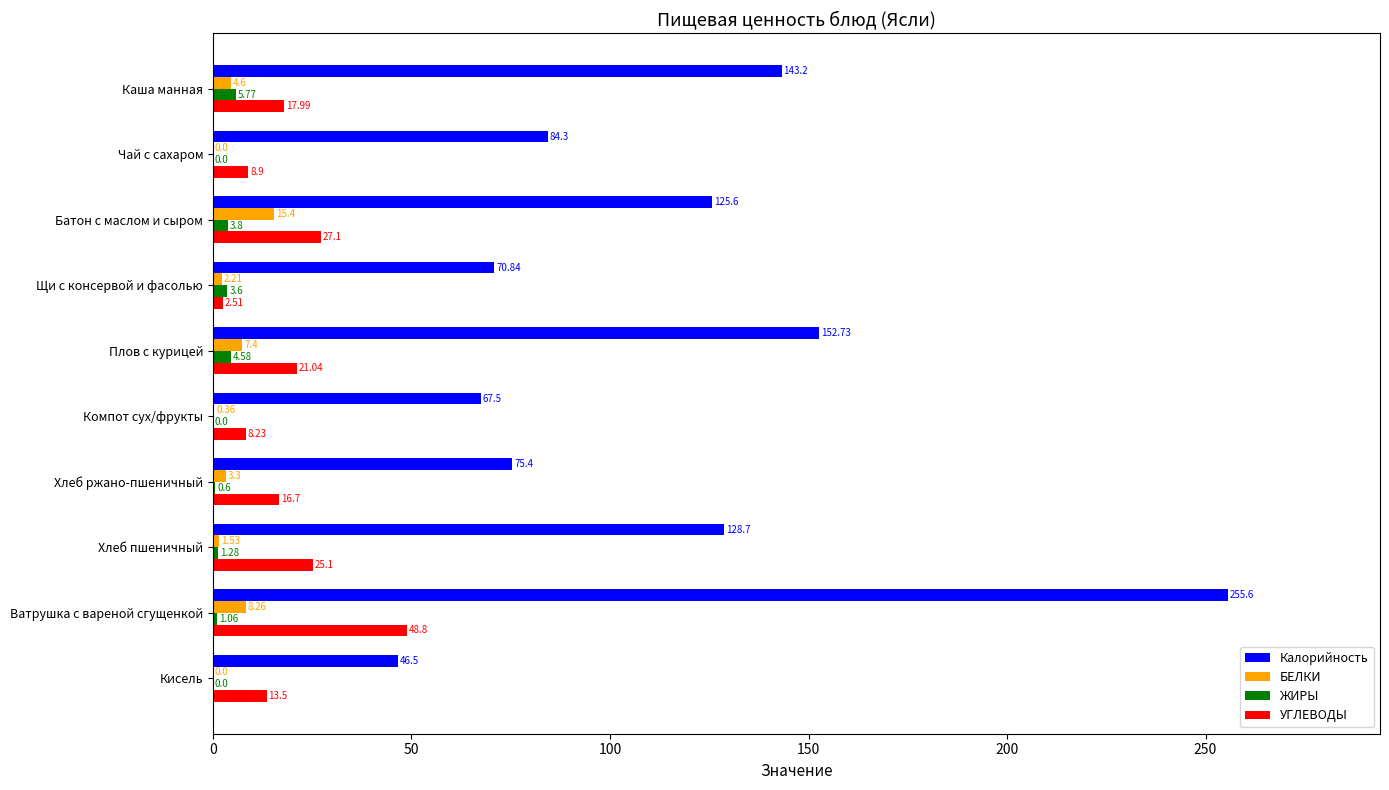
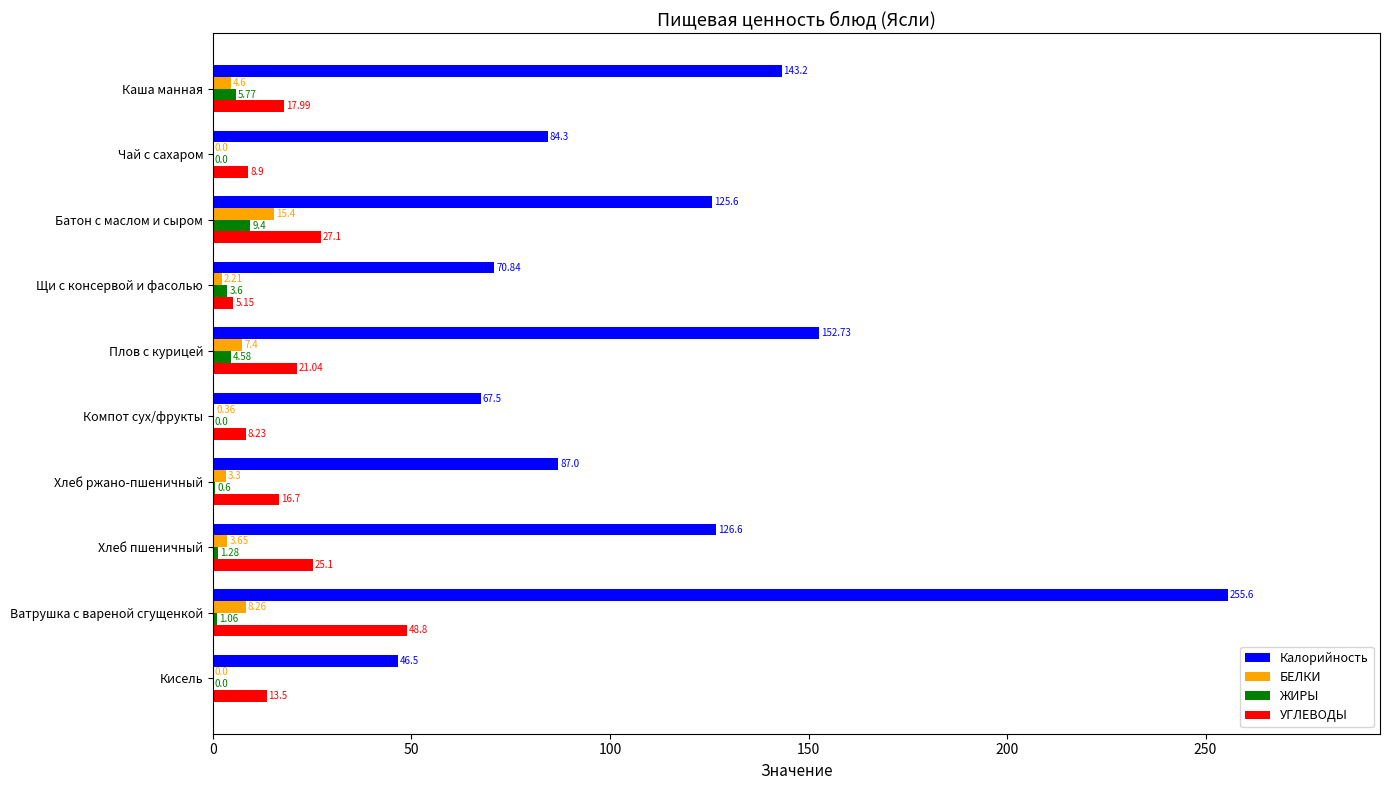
  {
    "Калорийность": {
      "Каша манная": 143.2,
      "Чай с сахаром": 84.3,
      "Батон с маслом и сыром": 125.6,
      "Щи с консервой и фасолью": 70.84,
      "Плов с курицей": 152.73,
      "Компот сух/фрукты": 67.5,
-     "Хлеб ржано-пшеничный": 75.4,
-     "Хлеб пшеничный": 128.7,
+     "Хлеб ржано-пшеничный": 87.0,
+     "Хлеб пшеничный": 126.6,
      "Ватрушка с вареной сгущенкой": 255.6,
      "Кисель": 46.5
    },
    "БЕЛКИ": {
      "Каша манная": 4.6,
      "Чай с сахаром": 0.0,
      "Батон с маслом и сыром": 15.4,
      "Щи с консервой и фасолью": 2.21,
      "Плов с курицей": 7.4,
      "Компот сух/фрукты": 0.36,
      "Хлеб ржано-пшеничный": 3.3,
-     "Хлеб пшеничный": 1.53,
+     "Хлеб пшеничный": 3.65,
      "Ватрушка с вареной сгущенкой": 8.26,
      "Кисель": 0.0
    },
    "ЖИРЫ": {
      "Каша манная": 5.77,
      "Чай с сахаром": 0.0,
-     "Батон с маслом и сыром": 3.8,
+     "Батон с маслом и сыром": 9.4,
      "Щи с консервой и фасолью": 3.6,
      "Плов с курицей": 4.58,
      "Компот сух/фрукты": 0.0,
      "Хлеб ржано-пшеничный": 0.6,
      "Хлеб пшеничный": 1.28,
      "Ватрушка с вареной сгущенкой": 1.06,
      "Кисель": 0.0
    },
    "УГЛЕВОДЫ": {
      "Каша манная": 17.99,
      "Чай с сахаром": 8.9,
      "Батон с маслом и сыром": 27.1,
-     "Щи с консервой и фасолью": 2.51,
+     "Щи с консервой и фасолью": 5.15,
      "Плов с курицей": 21.04,
      "Компот сух/фрукты": 8.23,
      "Хлеб ржано-пшеничный": 16.7,
      "Хлеб пшеничный": 25.1,
      "Ватрушка с вареной сгущенкой": 48.8,
      "Кисель": 13.5
    }
  }
